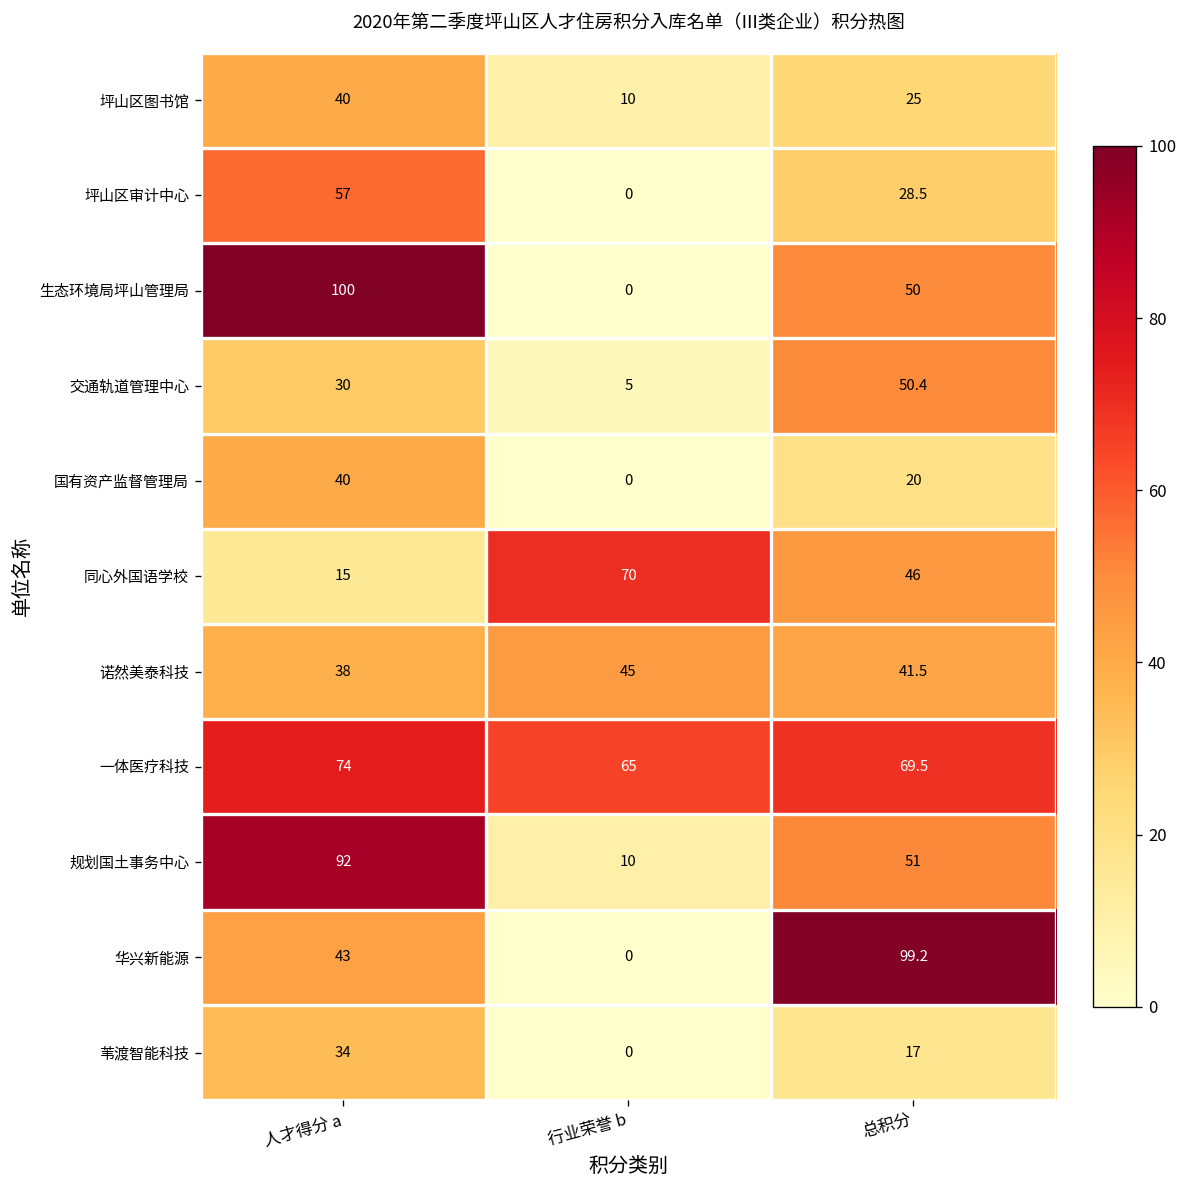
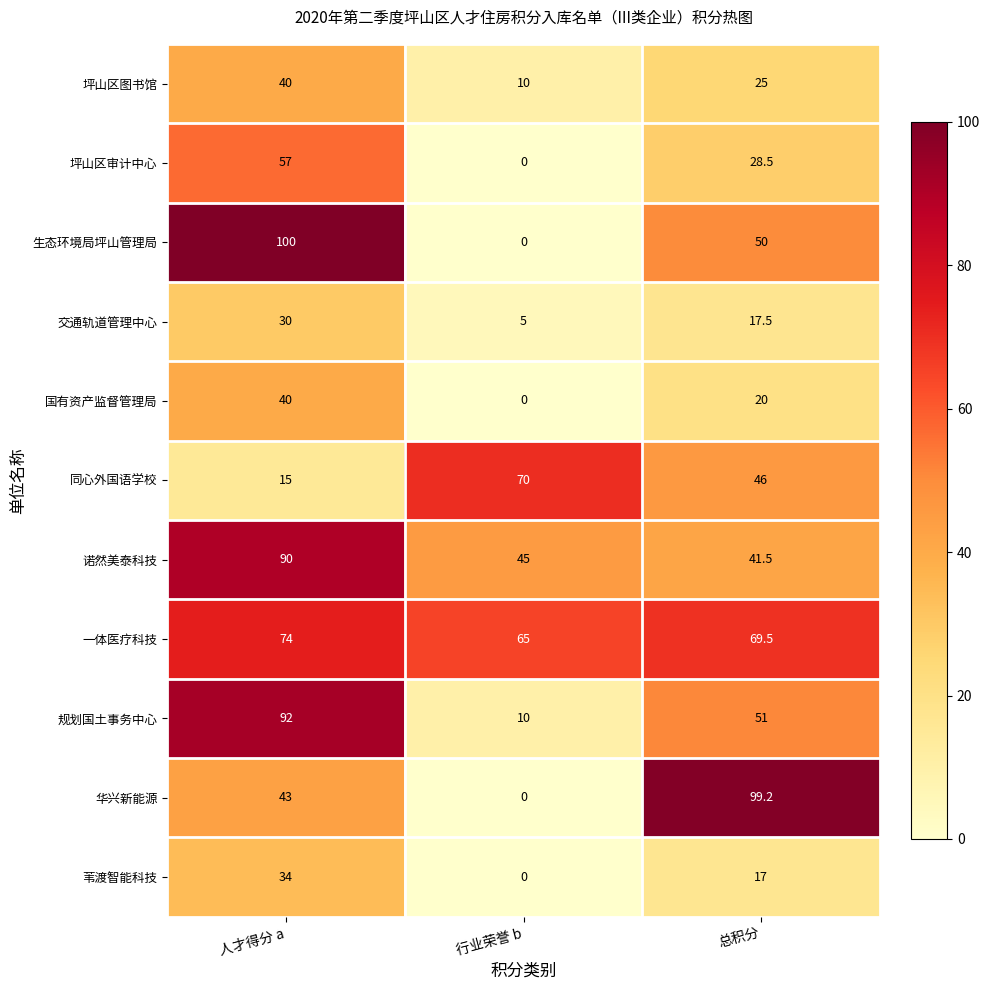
  {
    "坪山区图书馆": {
      "人才得分 a": 40,
      "行业荣誉 b": 10,
      "总积分": 25
    },
    "坪山区审计中心": {
      "人才得分 a": 57,
      "行业荣誉 b": 0,
      "总积分": 28.5
    },
    "生态环境局坪山管理局": {
      "人才得分 a": 100,
      "行业荣誉 b": 0,
      "总积分": 50
    },
    "交通轨道管理中心": {
      "人才得分 a": 30,
      "行业荣誉 b": 5,
-     "总积分": 50.4
+     "总积分": 17.5
    },
    "国有资产监督管理局": {
      "人才得分 a": 40,
      "行业荣誉 b": 0,
      "总积分": 20
    },
    "同心外国语学校": {
      "人才得分 a": 15,
      "行业荣誉 b": 70,
      "总积分": 46
    },
    "诺然美泰科技": {
-     "人才得分 a": 38,
+     "人才得分 a": 90,
      "行业荣誉 b": 45,
      "总积分": 41.5
    },
    "一体医疗科技": {
      "人才得分 a": 74,
      "行业荣誉 b": 65,
      "总积分": 69.5
    },
    "规划国土事务中心": {
      "人才得分 a": 92,
      "行业荣誉 b": 10,
      "总积分": 51
    },
    "华兴新能源": {
      "人才得分 a": 43,
      "行业荣誉 b": 0,
      "总积分": 99.2
    },
    "苇渡智能科技": {
      "人才得分 a": 34,
      "行业荣誉 b": 0,
      "总积分": 17
    }
  }
